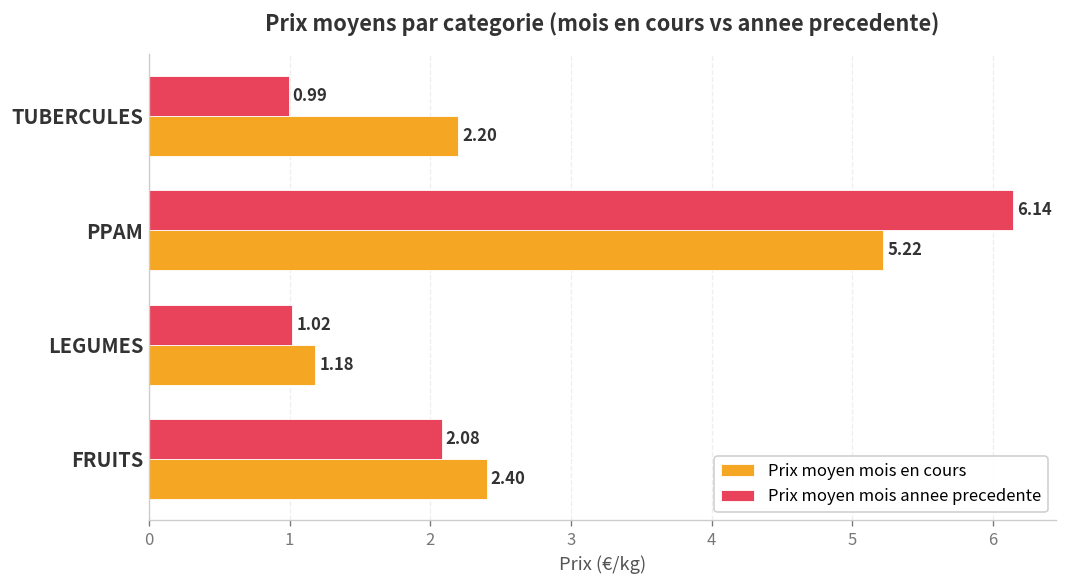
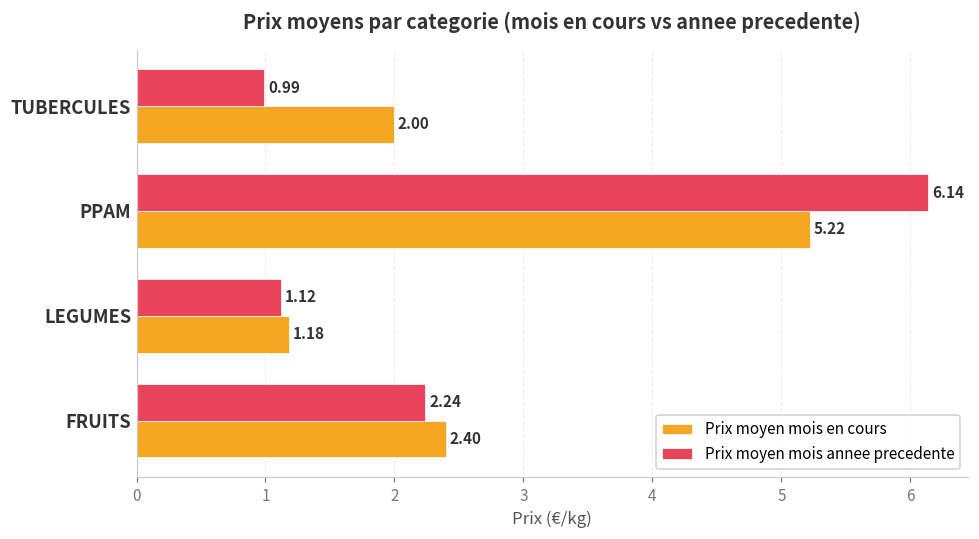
  {
    "Prix moyen mois en cours": {
-     "TUBERCULES": 2.20,
+     "TUBERCULES": 2.00,
      "PPAM": 5.22,
      "LEGUMES": 1.18,
      "FRUITS": 2.40
    },
    "Prix moyen mois annee precedente": {
      "TUBERCULES": 0.99,
      "PPAM": 6.14,
-     "LEGUMES": 1.02,
-     "FRUITS": 2.08
+     "LEGUMES": 1.12,
+     "FRUITS": 2.24
    }
  }
